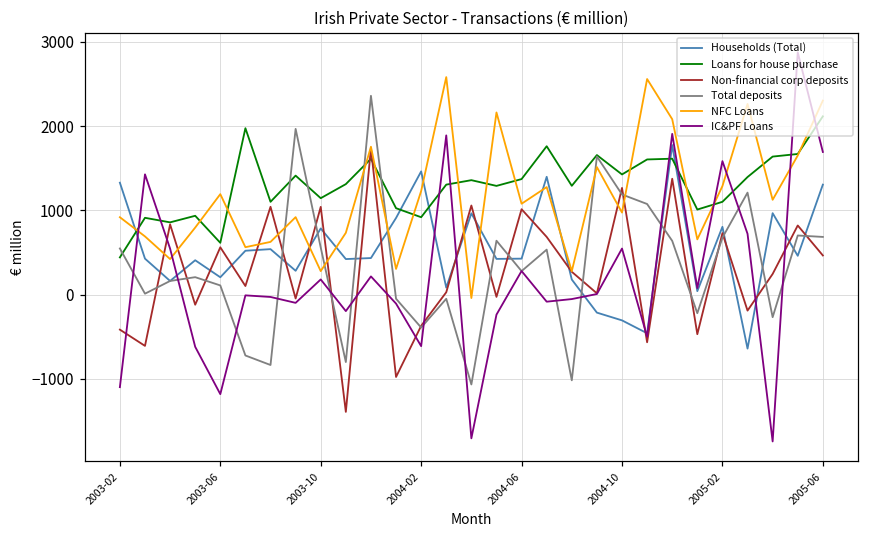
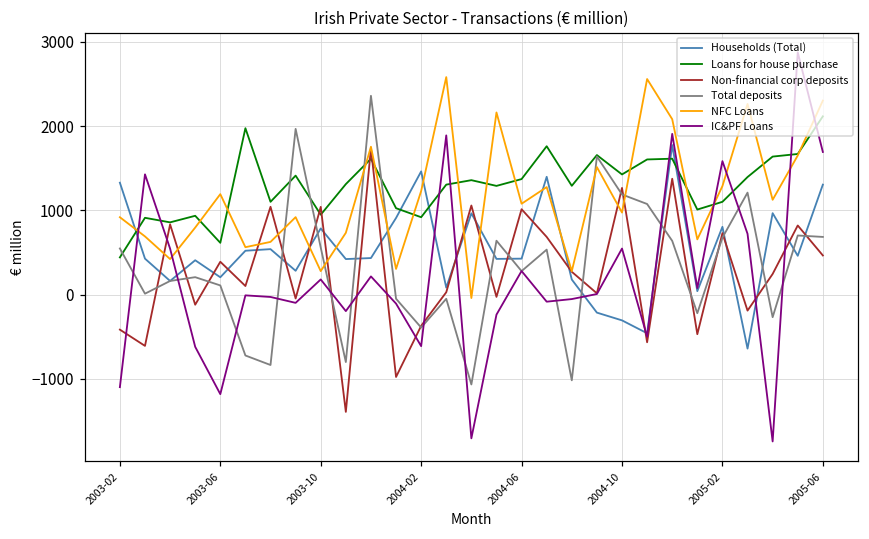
  {
    "Households (Total)": {
      "2003-02": 1300,
      "2003-06": 200,
      "2003-10": 800,
      "2004-02": 1500,
      "2004-06": 400,
      "2004-10": -300,
      "2005-02": 800,
      "2005-06": 1300
    },
    "Loans for house purchase": {
      "2003-02": 400,
      "2003-06": 600,
-     "2003-10": 1100,
+     "2003-10": 900,
      "2004-02": 900,
      "2004-06": 1400,
      "2004-10": 1400,
      "2005-02": 1100
    },
    "Non-financial corp deposits": {
      "2003-02": -400,
-     "2003-06": 600,
+     "2003-06": 400,
      "2003-10": 1000,
      "2004-06": 1000,
      "2004-10": 1300,
      "2005-02": 700,
      "2005-06": 500
    },
    "Total deposits": {
      "2003-02": 500,
      "2003-06": 100,
      "2003-10": 600,
      "2004-10": 1200,
      "2005-02": 700,
      "2005-06": 700
    },
    "NFC Loans": {
      "2003-02": 900,
      "2003-06": 1200,
      "2003-10": 300,
      "2004-02": 1200,
      "2004-06": 1100,
      "2004-10": 1000,
      "2005-02": 1300
    },
    "IC&PF Loans": {
      "2003-02": -1100,
      "2003-06": -1200,
      "2003-10": 200,
      "2004-02": -600,
      "2004-10": 500,
      "2005-02": 1600,
      "2005-06": 1700
    }
  }
